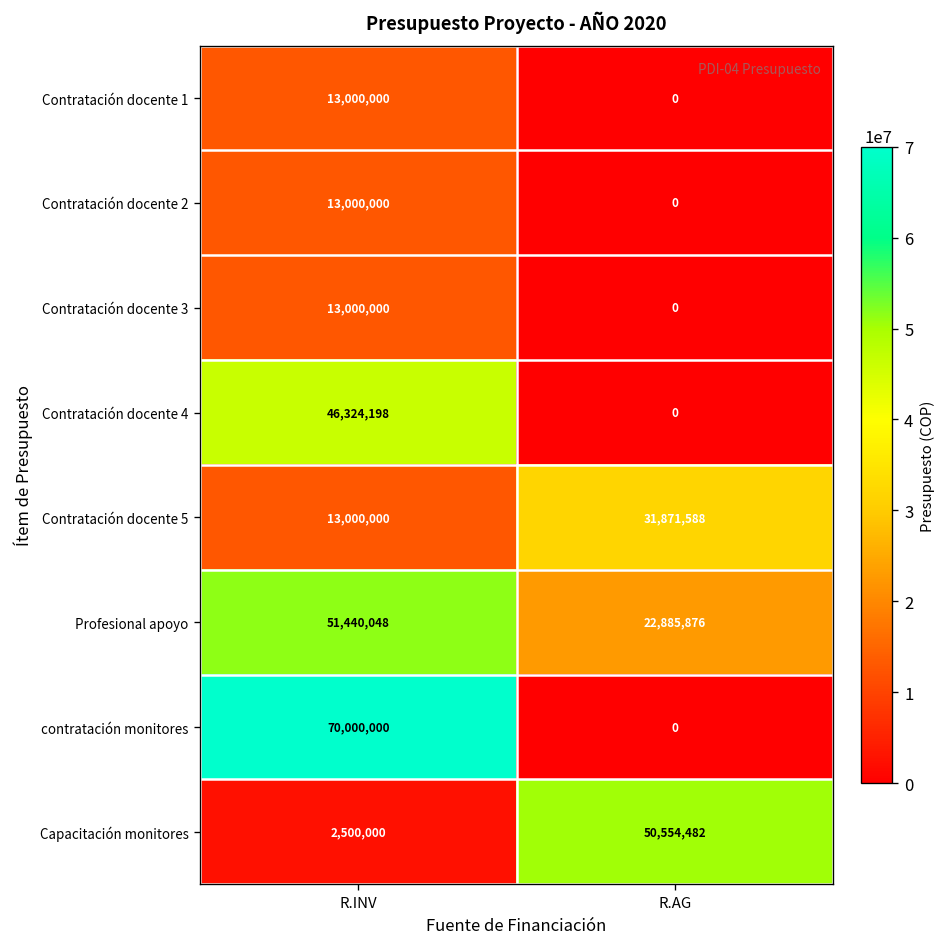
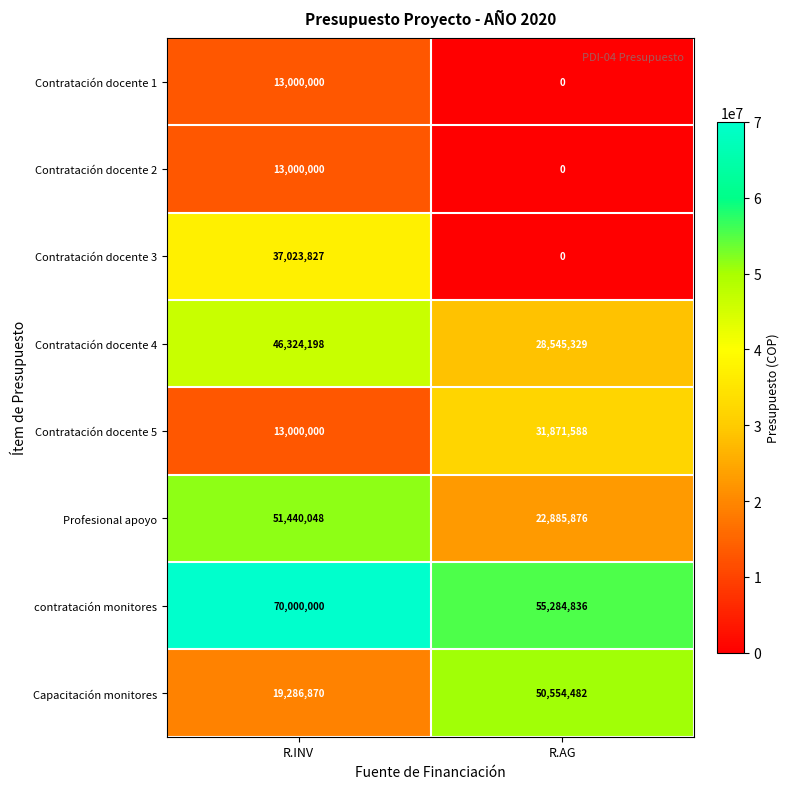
  {
    "Contratación docente 1": {
      "R.INV": "13,000,000"
    },
    "Contratación docente 2": {
      "R.INV": "13,000,000",
      "R.AG": "0"
    },
    "Contratación docente 3": {
-     "R.INV": "13,000,000",
+     "R.INV": "37,023,827",
      "R.AG": "0"
    },
    "Contratación docente 4": {
      "R.INV": "46,324,198",
-     "R.AG": "0"
+     "R.AG": "28,545,329"
    },
    "Contratación docente 5": {
      "R.INV": "13,000,000",
      "R.AG": "31,871,588"
    },
    "Profesional apoyo": {
      "R.INV": "51,440,048",
      "R.AG": "22,885,876"
    },
    "contratación monitores": {
      "R.INV": "70,000,000",
-     "R.AG": "0"
+     "R.AG": "55,284,836"
    },
    "Capacitación monitores": {
-     "R.INV": "2,500,000",
+     "R.INV": "19,286,870",
      "R.AG": "50,554,482"
    }
  }
